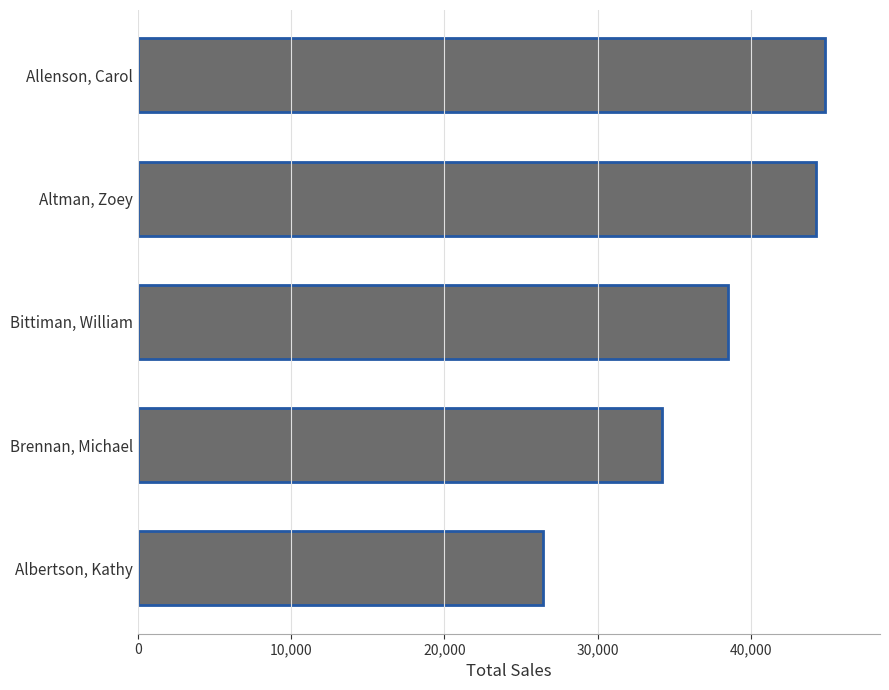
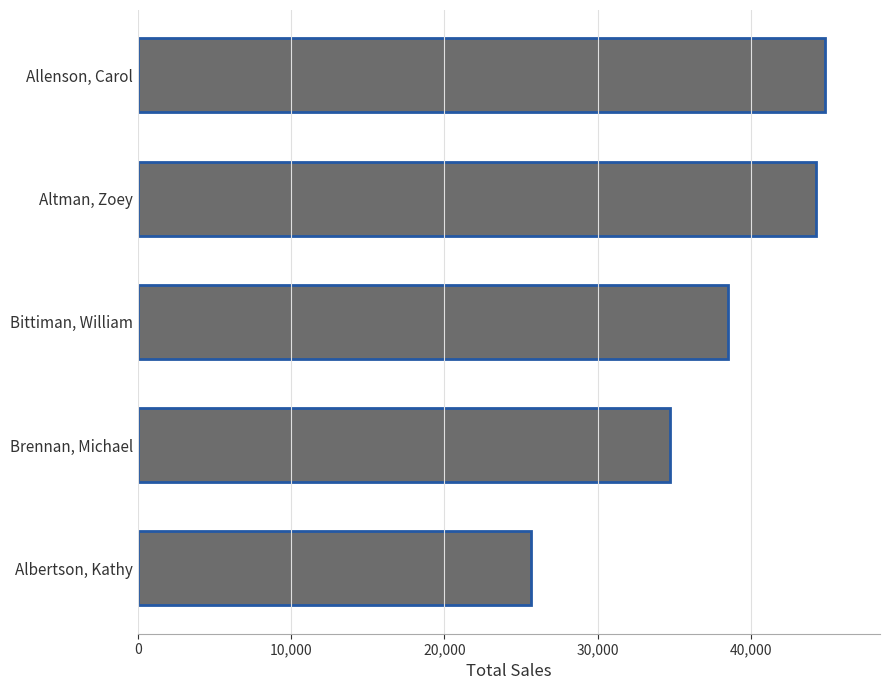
  {
    "Allenson, Carol": "44,800",
    "Altman, Zoey": "44,200",
    "Bittiman, William": "38,500",
-   "Brennan, Michael": "34,200",
-   "Albertson, Kathy": "26,400"
+   "Brennan, Michael": "34,700",
+   "Albertson, Kathy": "25,700"
  }
